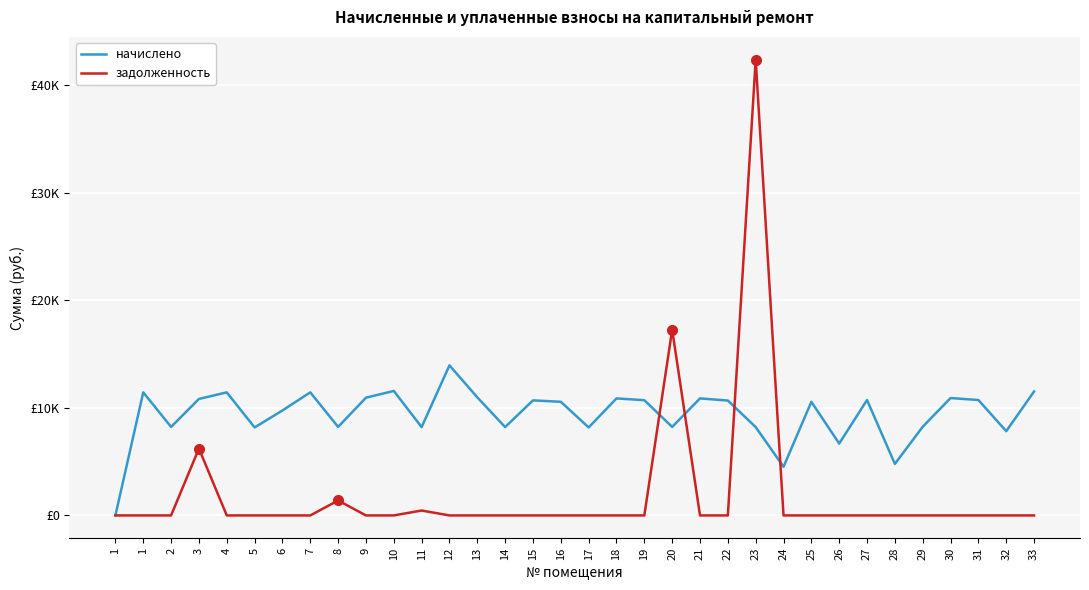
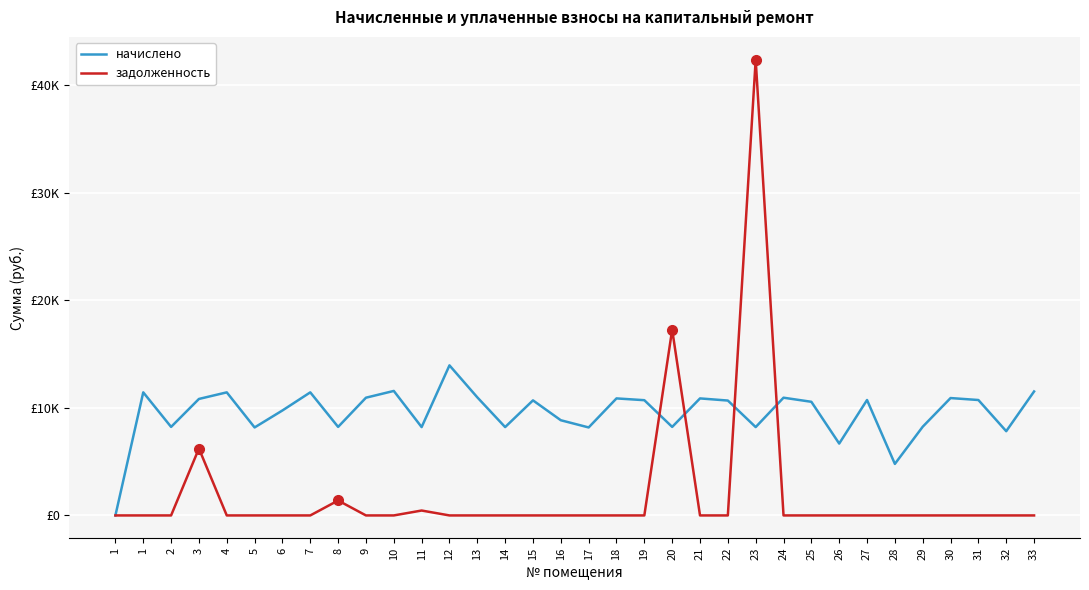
  {
    "начислено": {
      "2": "£8200",
      "3": "£10800",
      "4": "£11400",
      "5": "£8200",
      "6": "£9800",
      "7": "£11400",
      "8": "£8200",
      "9": "£10900",
      "10": "£11600",
      "11": "£8200",
      "12": "£14000",
      "13": "£11000",
      "14": "£8200",
      "15": "£10700",
-     "16": "£10600",
+     "16": "£8800",
      "17": "£8200",
      "18": "£10900",
      "19": "£10700",
      "20": "£8200",
      "21": "£10900",
      "22": "£10700",
      "23": "£8200",
-     "24": "£4500",
+     "24": "£10900",
      "25": "£10600",
      "26": "£6700",
      "27": "£10700",
      "28": "£4800",
      "29": "£8200",
      "30": "£10900",
      "31": "£10700",
      "32": "£7800",
      "33": "£11500"
    }
  }
